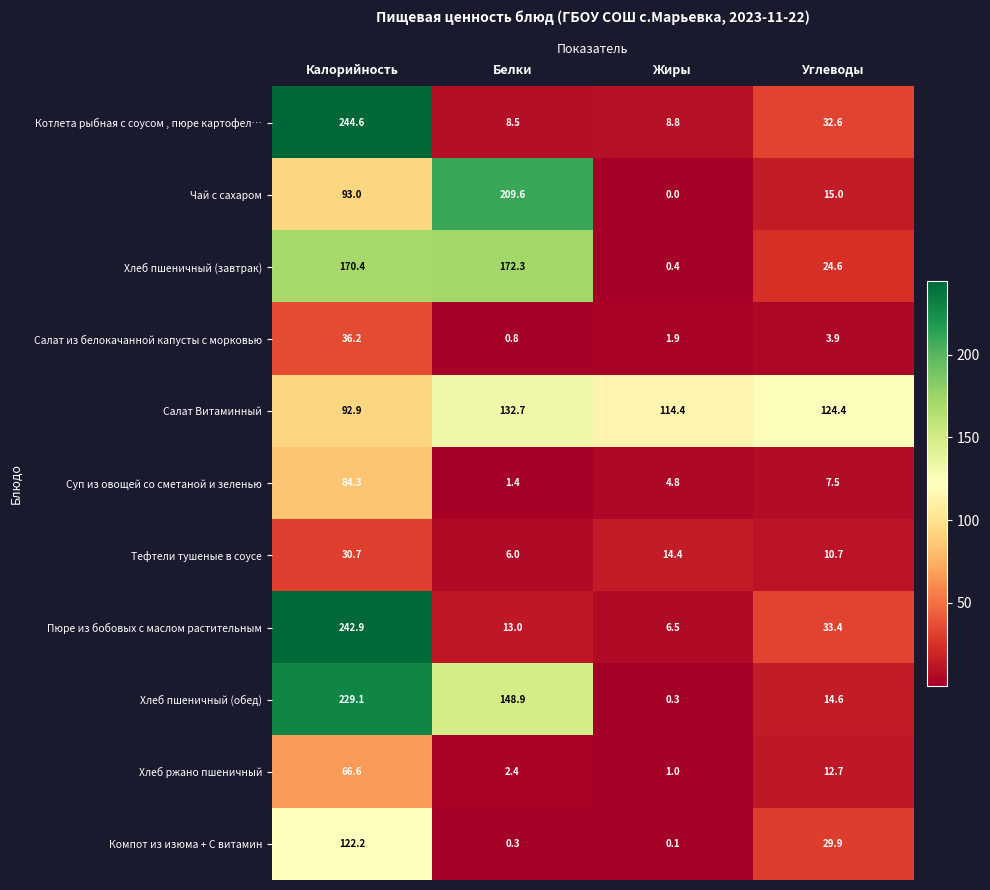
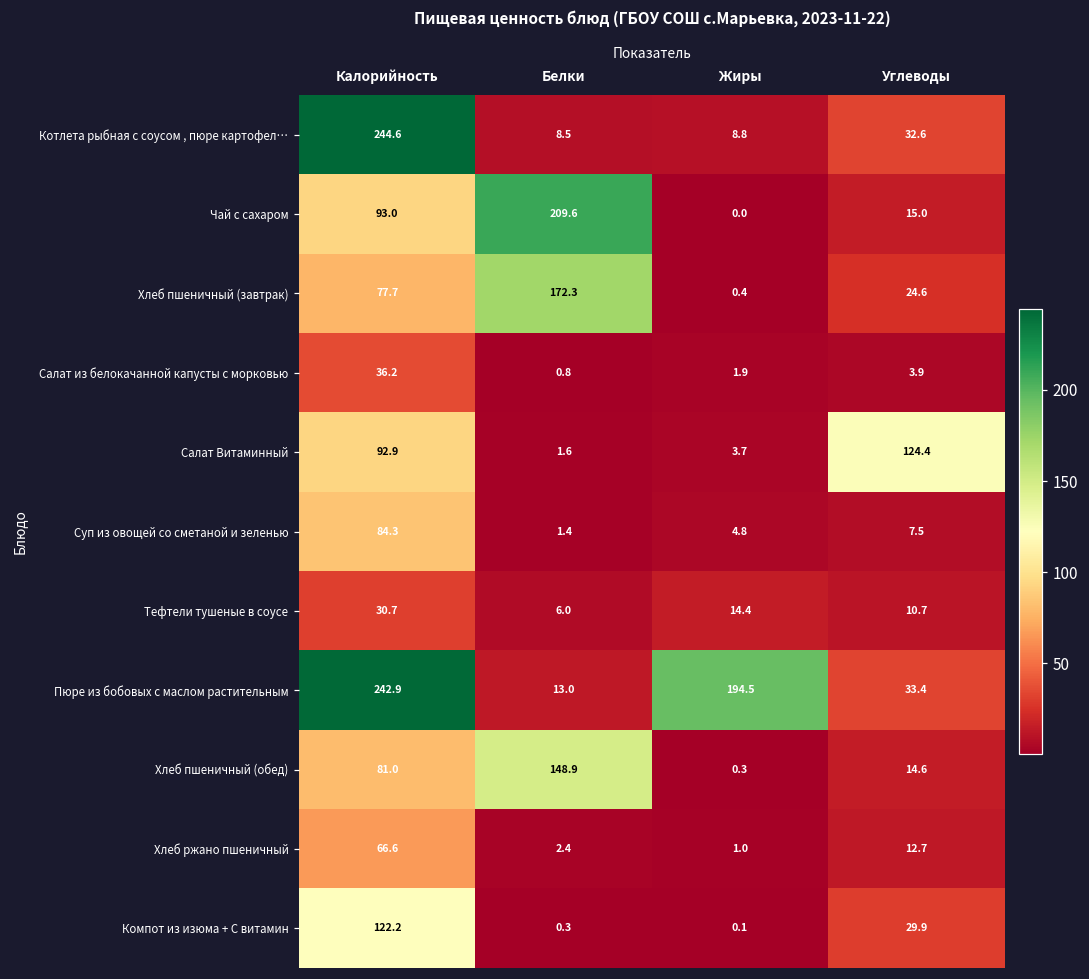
  {
    "Котлета рыбная с соусом , пюре картофел…": {
      "Калорийность": 244.6,
      "Белки": 8.5,
      "Жиры": 8.8,
      "Углеводы": 32.6
    },
    "Чай с сахаром": {
      "Калорийность": 93.0,
      "Белки": 209.6,
      "Жиры": 0.0,
      "Углеводы": 15.0
    },
    "Хлеб пшеничный (завтрак)": {
-     "Калорийность": 170.4,
+     "Калорийность": 77.7,
      "Белки": 172.3,
      "Жиры": 0.4,
      "Углеводы": 24.6
    },
    "Салат из белокачанной капусты с морковью": {
      "Калорийность": 36.2,
      "Белки": 0.8,
      "Жиры": 1.9,
      "Углеводы": 3.9
    },
    "Салат Витаминный": {
      "Калорийность": 92.9,
-     "Белки": 132.7,
-     "Жиры": 114.4,
+     "Белки": 1.6,
+     "Жиры": 3.7,
      "Углеводы": 124.4
    },
    "Суп из овощей со сметаной и зеленью": {
      "Калорийность": 84.3,
      "Белки": 1.4,
      "Жиры": 4.8,
      "Углеводы": 7.5
    },
    "Тефтели тушеные в соусе": {
      "Калорийность": 30.7,
      "Белки": 6.0,
      "Жиры": 14.4,
      "Углеводы": 10.7
    },
    "Пюре из бобовых с маслом растительным": {
      "Калорийность": 242.9,
      "Белки": 13.0,
-     "Жиры": 6.5,
+     "Жиры": 194.5,
      "Углеводы": 33.4
    },
    "Хлеб пшеничный (обед)": {
-     "Калорийность": 229.1,
+     "Калорийность": 81.0,
      "Белки": 148.9,
      "Жиры": 0.3,
      "Углеводы": 14.6
    },
    "Хлеб ржано пшеничный": {
      "Калорийность": 66.6,
      "Белки": 2.4,
      "Жиры": 1.0,
      "Углеводы": 12.7
    },
    "Компот из изюма + С витамин": {
      "Калорийность": 122.2,
      "Белки": 0.3,
      "Жиры": 0.1,
      "Углеводы": 29.9
    }
  }
